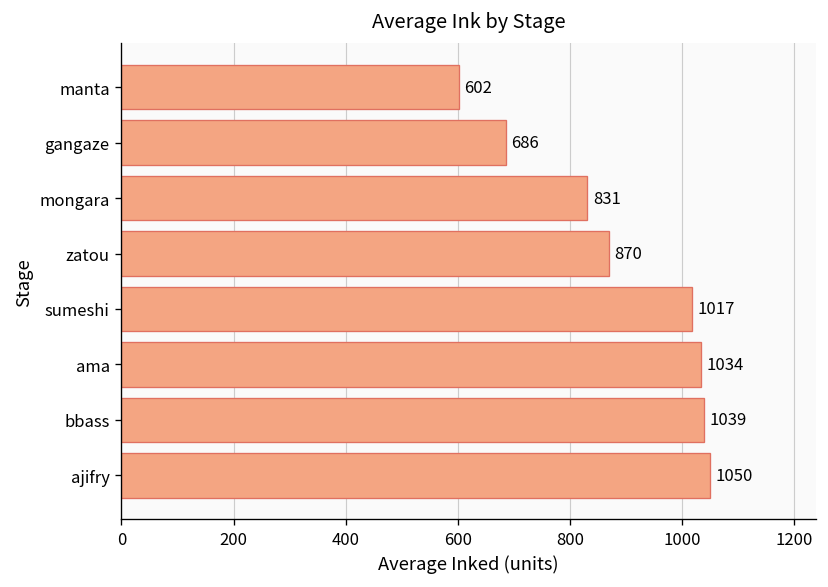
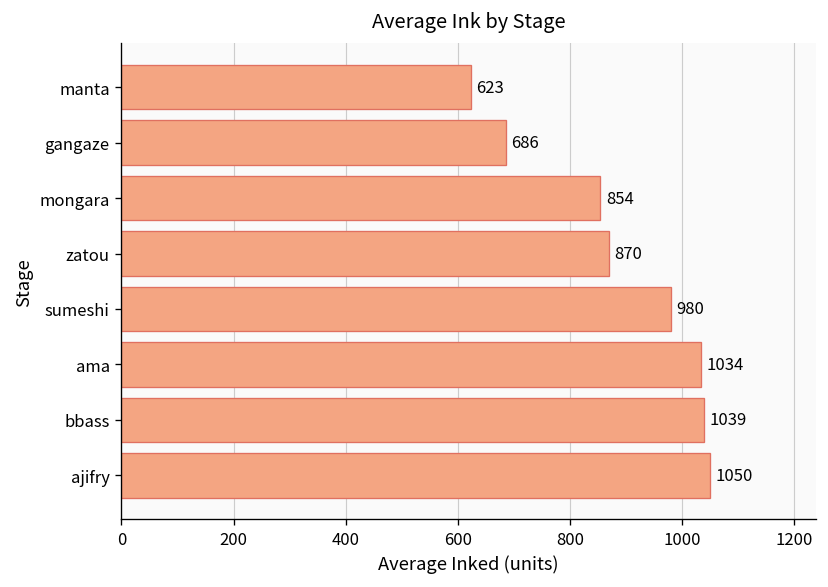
  {
-   "manta": 602,
+   "manta": 623,
    "gangaze": 686,
-   "mongara": 831,
+   "mongara": 854,
    "zatou": 870,
-   "sumeshi": 1017,
+   "sumeshi": 980,
    "ama": 1034,
    "bbass": 1039,
    "ajifry": 1050
  }
